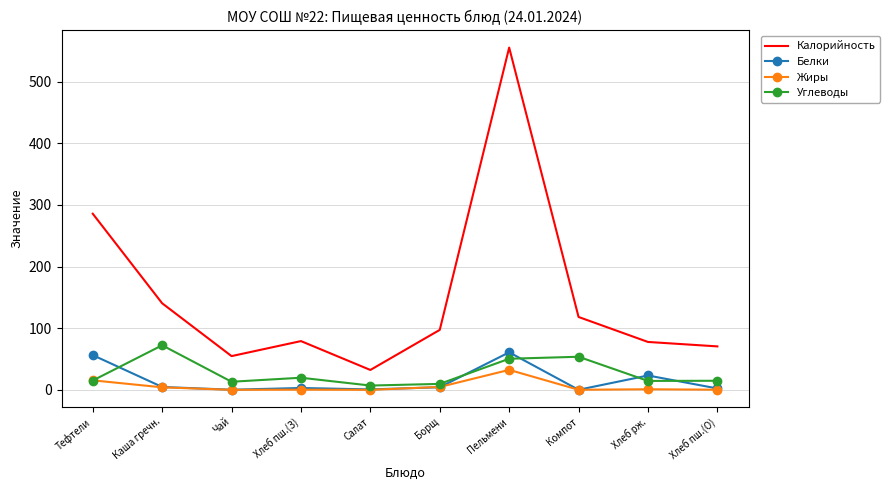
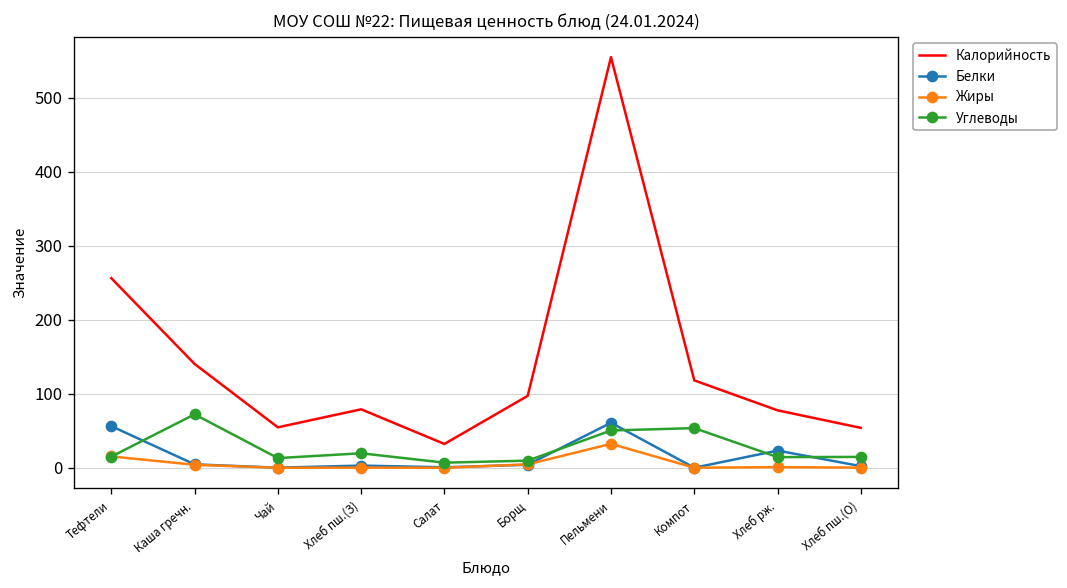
  {
    "Калорийность": {
-     "Тефтели": 290,
+     "Тефтели": 260,
      "Каша гречн.": 140,
      "Чай": 50,
      "Хлеб пш.(З)": 80,
      "Салат": 30,
      "Борщ": 100,
      "Пельмени": 560,
      "Компот": 120,
      "Хлеб рж.": 80,
-     "Хлеб пш.(О)": 70
+     "Хлеб пш.(О)": 50
    },
    "Белки": {
      "Тефтели": 60,
      "Пельмени": 60,
      "Хлеб рж.": 20
    },
    "Жиры": {
      "Пельмени": 30,
      "Хлеб рж.": 0
    },
    "Углеводы": {
      "Каша гречн.": 70,
      "Чай": 10,
      "Хлеб пш.(З)": 20,
      "Салат": 10,
      "Борщ": 10,
      "Пельмени": 50,
      "Компот": 50,
      "Хлеб рж.": 10,
      "Хлеб пш.(О)": 10
    }
  }
